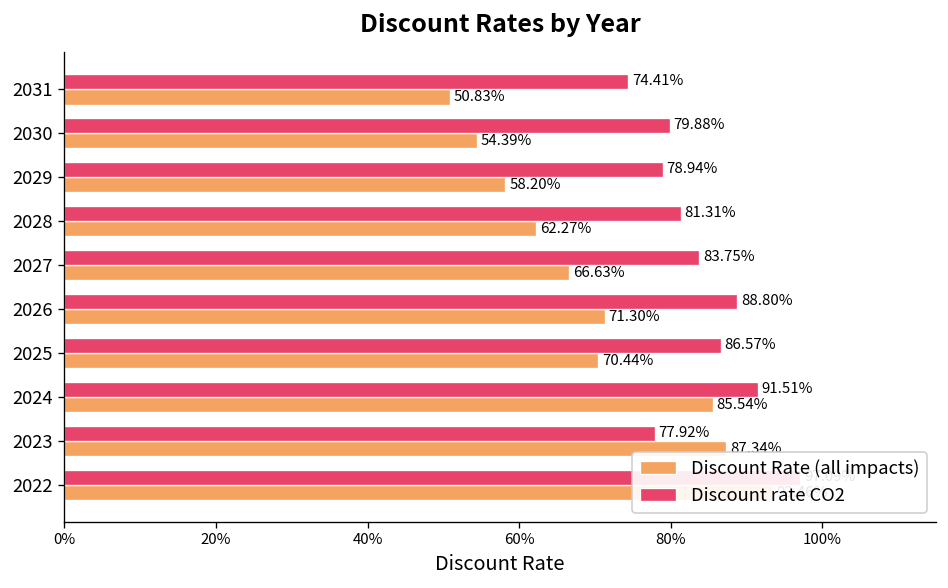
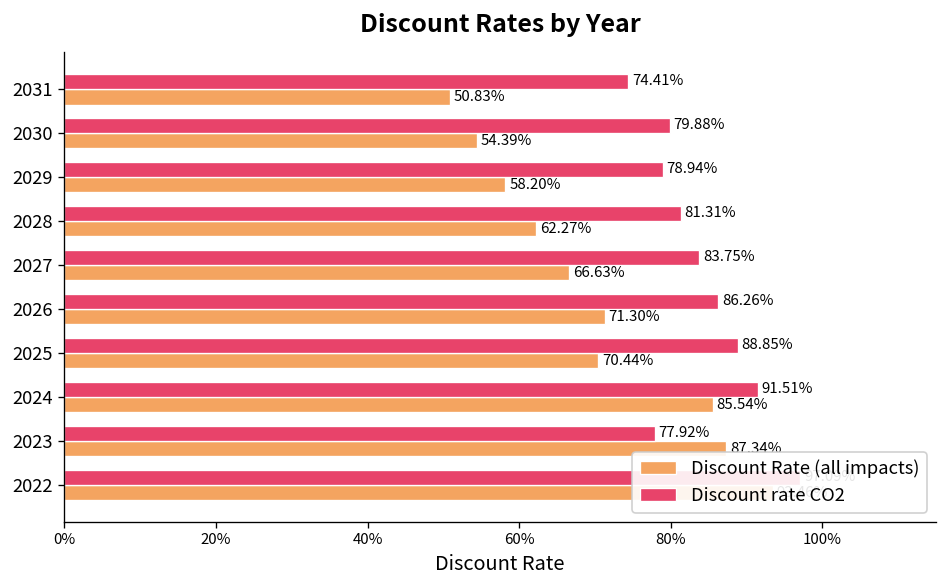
  {
    "Discount Rate (all impacts)": {
      "2031": "50.83%",
      "2030": "54.39%",
      "2029": "58.20%",
      "2028": "62.27%",
      "2027": "66.63%",
      "2026": "71.30%",
      "2025": "70.44%",
      "2024": "85.54%"
    },
    "Discount rate CO2": {
      "2031": "74.41%",
      "2030": "79.88%",
      "2029": "78.94%",
      "2028": "81.31%",
      "2027": "83.75%",
-     "2026": "88.80%",
-     "2025": "86.57%",
+     "2026": "86.26%",
+     "2025": "88.85%",
      "2024": "91.51%",
      "2023": "77.92%"
    }
  }
